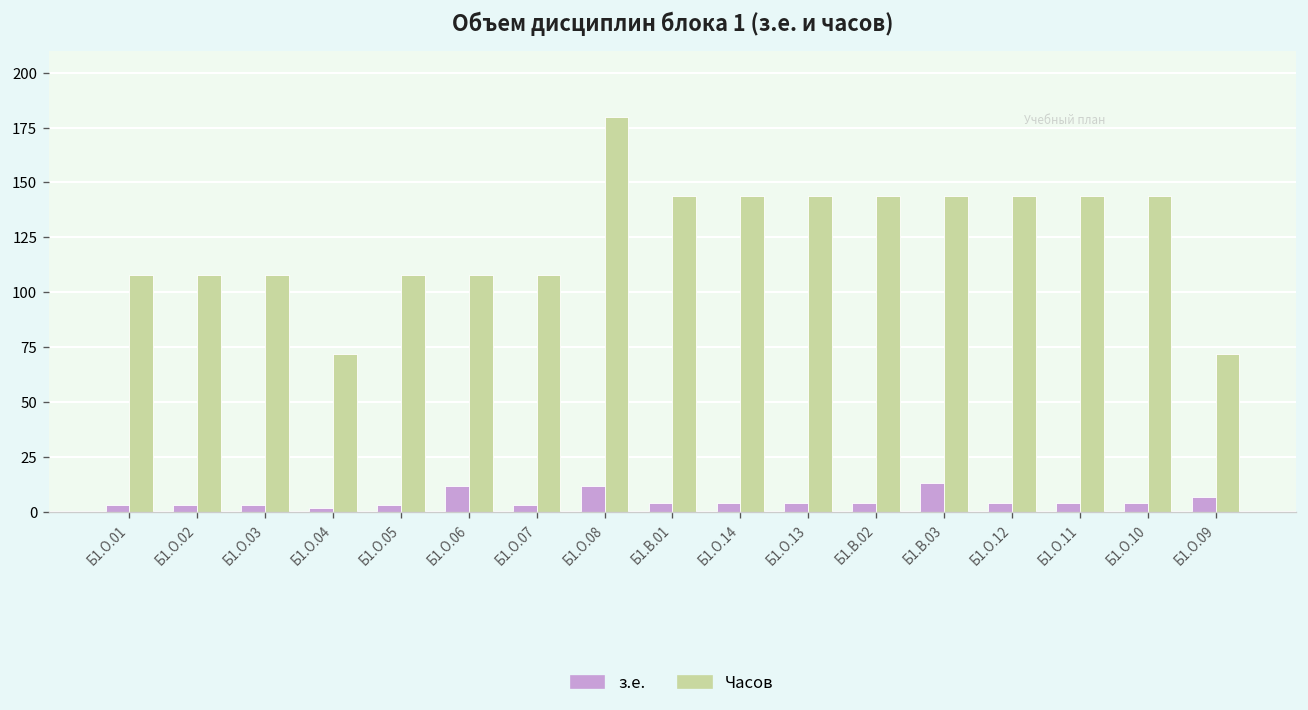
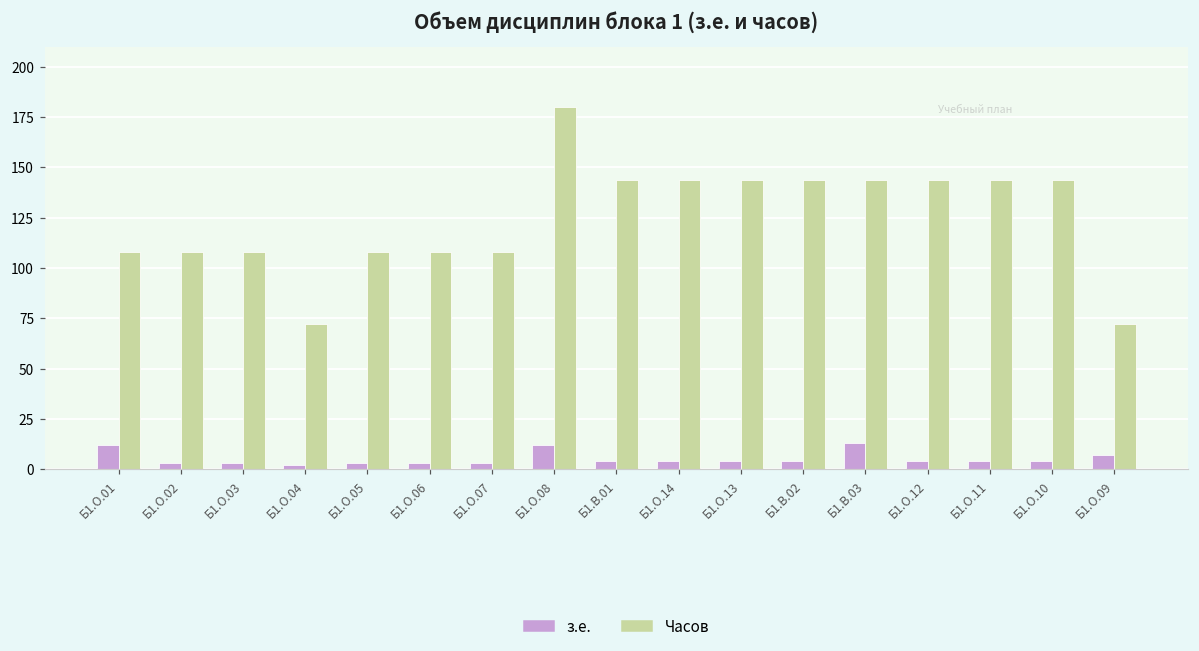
  {
    "з.е.": {
-     "Б1.О.01": 3,
+     "Б1.О.01": 12,
      "Б1.О.02": 3,
      "Б1.О.03": 3,
      "Б1.О.04": 2,
      "Б1.О.05": 3,
-     "Б1.О.06": 12,
+     "Б1.О.06": 3,
      "Б1.О.07": 3,
      "Б1.О.08": 12,
      "Б1.В.01": 4,
      "Б1.О.14": 4,
      "Б1.О.13": 4,
      "Б1.В.02": 4,
      "Б1.В.03": 13,
      "Б1.О.12": 4,
      "Б1.О.11": 4,
      "Б1.О.10": 4,
      "Б1.О.09": 7
    },
    "Часов": {
      "Б1.О.01": 108,
      "Б1.О.02": 108,
      "Б1.О.03": 108,
      "Б1.О.04": 72,
      "Б1.О.05": 108,
      "Б1.О.06": 108,
      "Б1.О.07": 108,
      "Б1.О.08": 180,
      "Б1.В.01": 144,
      "Б1.О.14": 144,
      "Б1.О.13": 144,
      "Б1.В.02": 144,
      "Б1.В.03": 144,
      "Б1.О.12": 144,
      "Б1.О.11": 144,
      "Б1.О.10": 144,
      "Б1.О.09": 72
    }
  }
